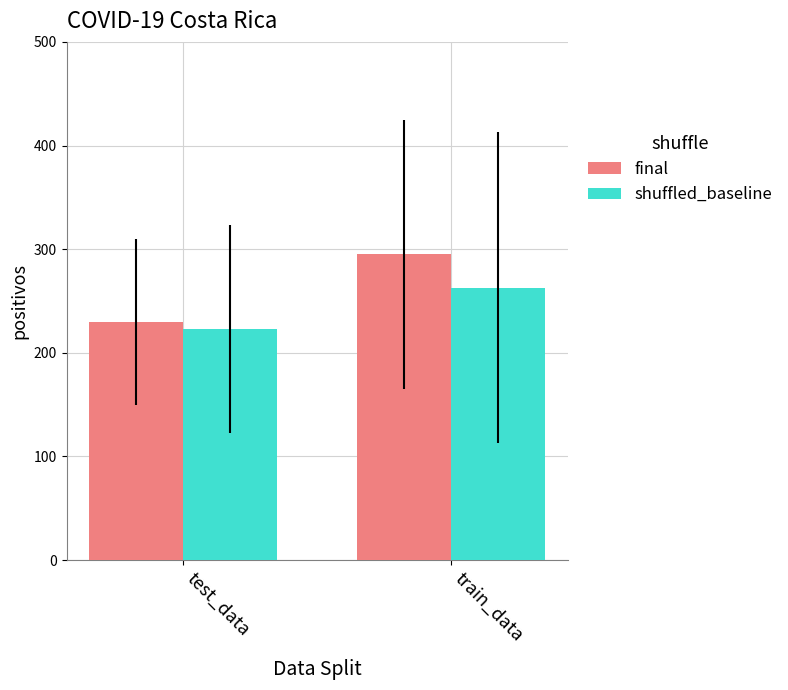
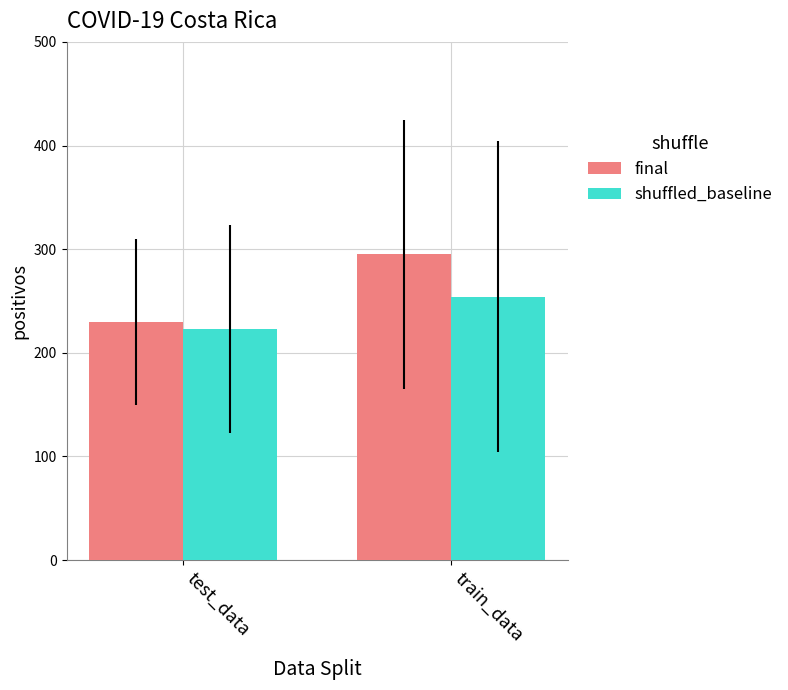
  {
    "final": {
      "test_data": 230,
      "train_data": 295
    },
    "shuffled_baseline": {
      "test_data": 223,
-     "train_data": 263
+     "train_data": 254
    }
  }
